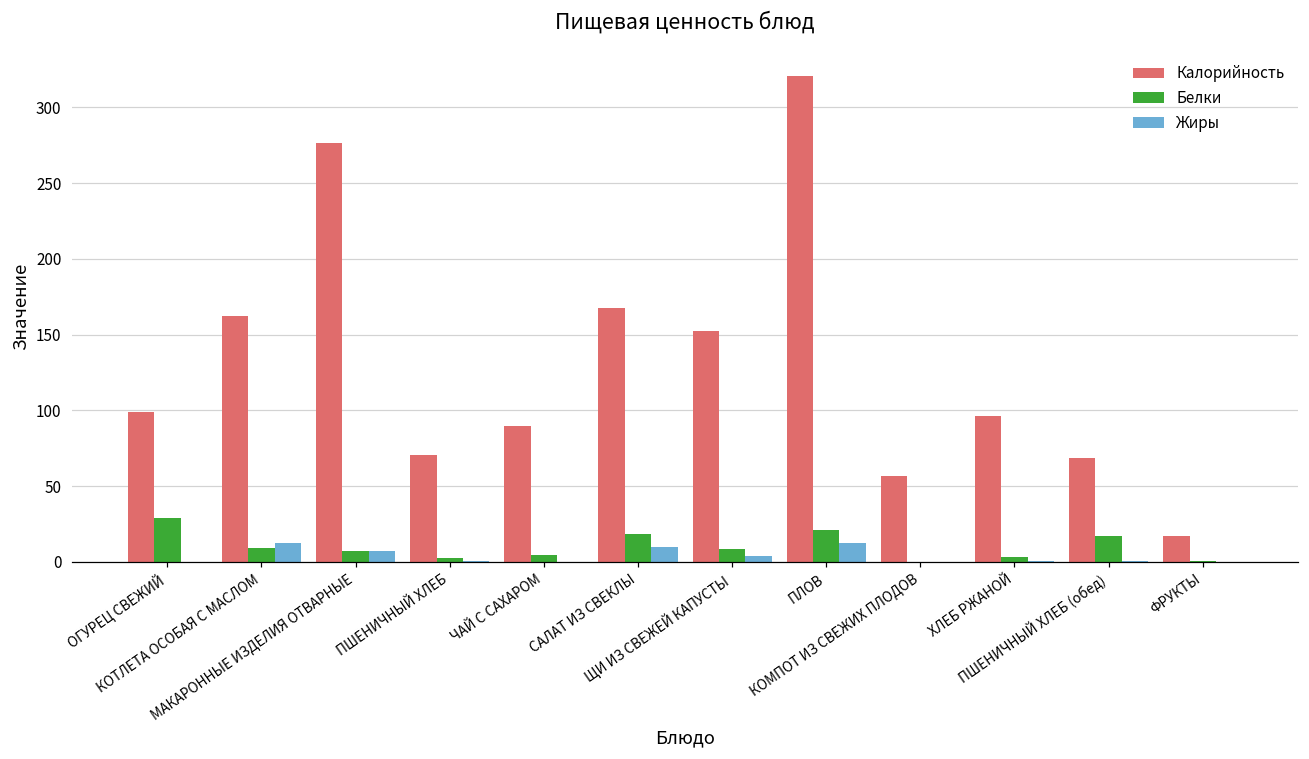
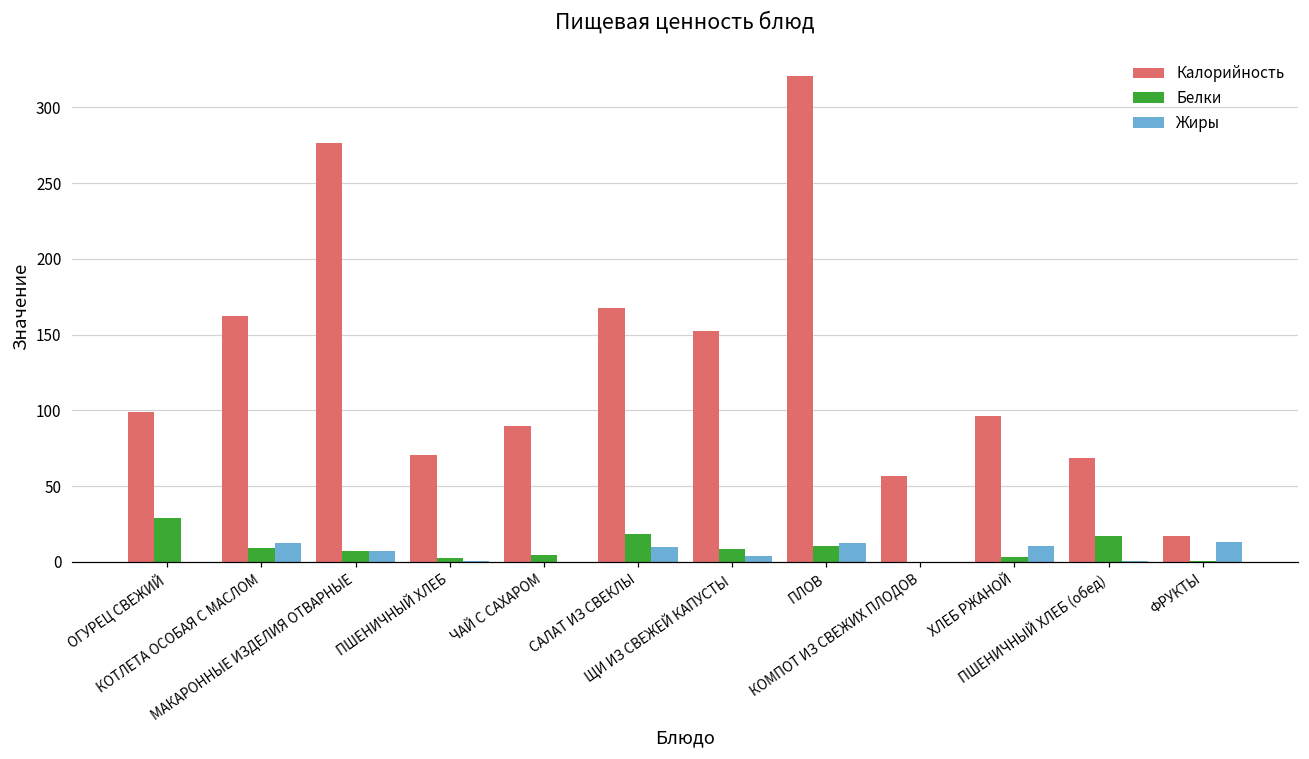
  {
    "Калорийность": {
      "ОГУРЕЦ СВЕЖИЙ": 99,
      "КОТЛЕТА ОСОБАЯ С МАСЛОМ": 162,
      "МАКАРОННЫЕ ИЗДЕЛИЯ ОТВАРНЫЕ": 276,
      "ПШЕНИЧНЫЙ ХЛЕБ": 71,
      "ЧАЙ С САХАРОМ": 89,
      "САЛАТ ИЗ СВЕКЛЫ": 167,
      "ЩИ ИЗ СВЕЖЕЙ КАПУСТЫ": 152,
      "ПЛОВ": 321,
      "КОМПОТ ИЗ СВЕЖИХ ПЛОДОВ": 57,
      "ХЛЕБ РЖАНОЙ": 96,
      "ПШЕНИЧНЫЙ ХЛЕБ (обед)": 68,
      "ФРУКТЫ": 17
    },
    "Белки": {
      "ОГУРЕЦ СВЕЖИЙ": 29,
      "КОТЛЕТА ОСОБАЯ С МАСЛОМ": 9,
      "МАКАРОННЫЕ ИЗДЕЛИЯ ОТВАРНЫЕ": 7,
      "ПШЕНИЧНЫЙ ХЛЕБ": 3,
      "ЧАЙ С САХАРОМ": 5,
      "САЛАТ ИЗ СВЕКЛЫ": 18,
      "ЩИ ИЗ СВЕЖЕЙ КАПУСТЫ": 9,
-     "ПЛОВ": 21,
+     "ПЛОВ": 11,
      "ХЛЕБ РЖАНОЙ": 3,
      "ПШЕНИЧНЫЙ ХЛЕБ (обед)": 17
    },
    "Жиры": {
      "КОТЛЕТА ОСОБАЯ С МАСЛОМ": 13,
      "МАКАРОННЫЕ ИЗДЕЛИЯ ОТВАРНЫЕ": 7,
      "ЧАЙ С САХАРОМ": 0,
      "САЛАТ ИЗ СВЕКЛЫ": 10,
      "ЩИ ИЗ СВЕЖЕЙ КАПУСТЫ": 4,
      "ПЛОВ": 13,
-     "ХЛЕБ РЖАНОЙ": 0,
-     "ФРУКТЫ": 0
+     "ХЛЕБ РЖАНОЙ": 10,
+     "ФРУКТЫ": 13
    }
  }
